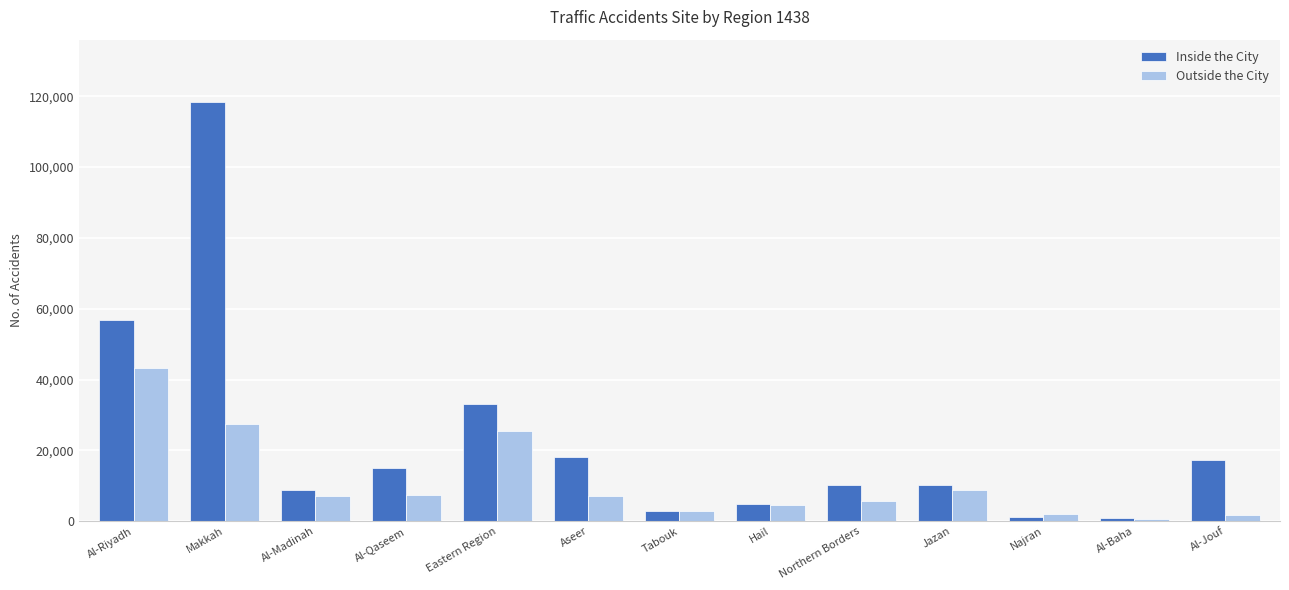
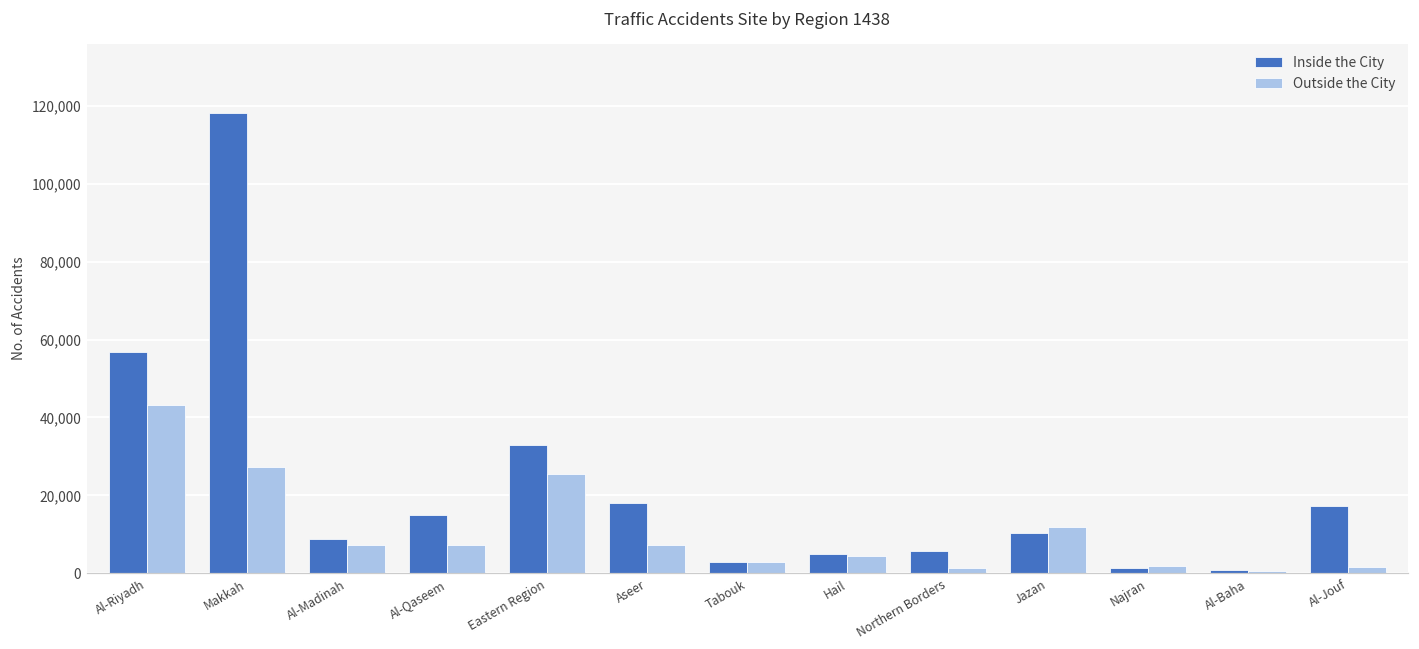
  {
    "Inside the City": {
      "Al-Riyadh": "57,000",
      "Makkah": "118,000",
      "Al-Madinah": "9,000",
      "Al-Qaseem": "15,000",
      "Eastern Region": "33,000",
      "Aseer": "18,000",
      "Tabouk": "3,000",
      "Hail": "5,000",
-     "Northern Borders": "10,000",
+     "Northern Borders": "6,000",
      "Jazan": "10,000",
      "Najran": "1,000",
      "Al-Baha": "1,000",
      "Al-Jouf": "17,000"
    },
    "Outside the City": {
      "Al-Riyadh": "43,000",
      "Makkah": "27,000",
      "Al-Madinah": "7,000",
      "Al-Qaseem": "7,000",
      "Eastern Region": "25,000",
      "Aseer": "7,000",
      "Tabouk": "3,000",
      "Hail": "4,000",
-     "Northern Borders": "6,000",
-     "Jazan": "9,000",
+     "Northern Borders": "1,000",
+     "Jazan": "12,000",
      "Najran": "2,000",
      "Al-Jouf": "2,000"
    }
  }
